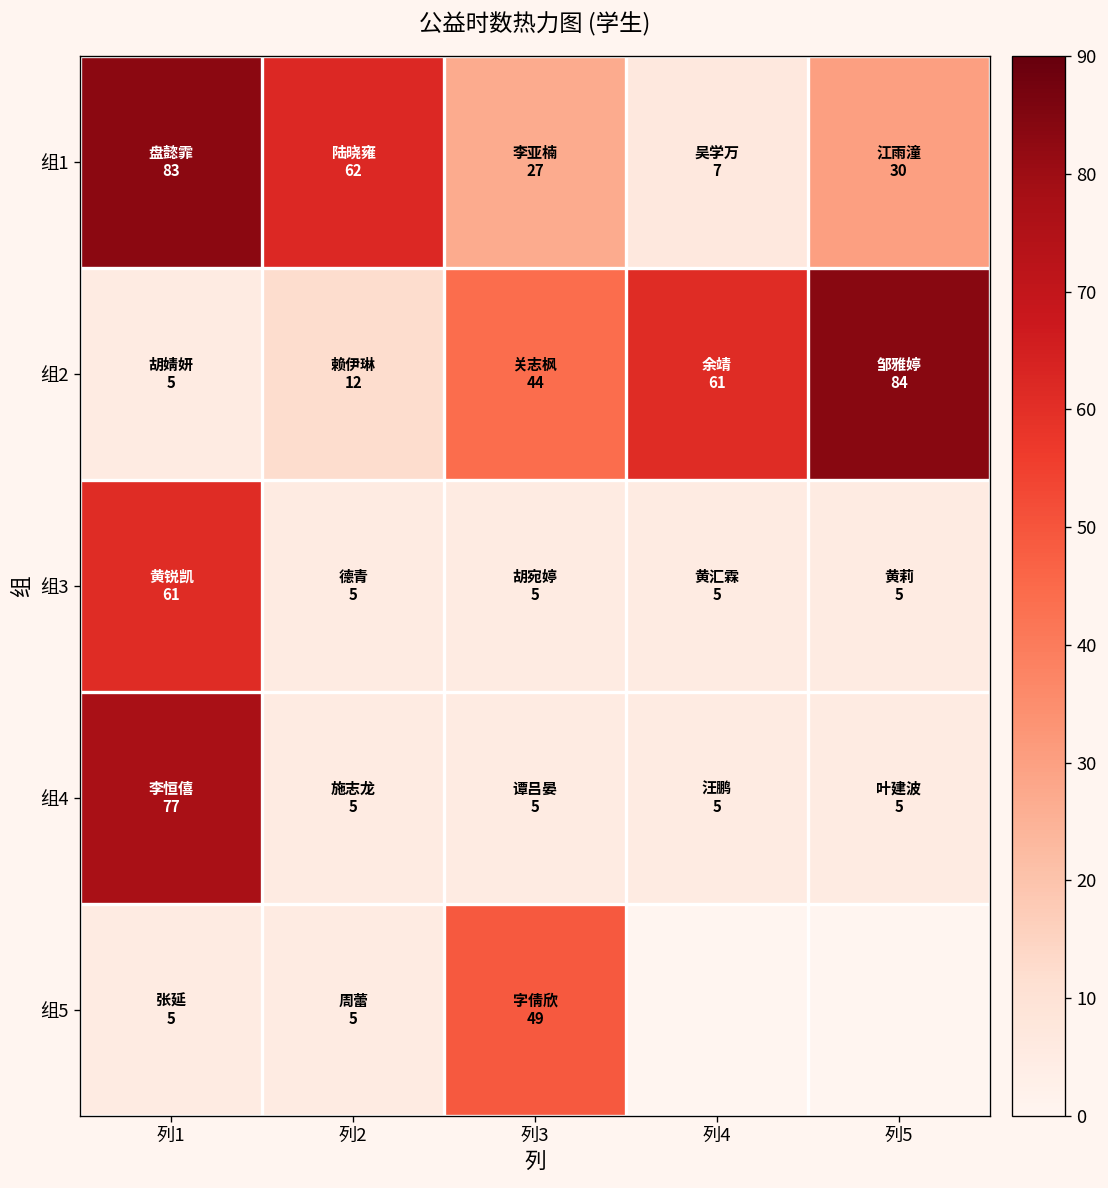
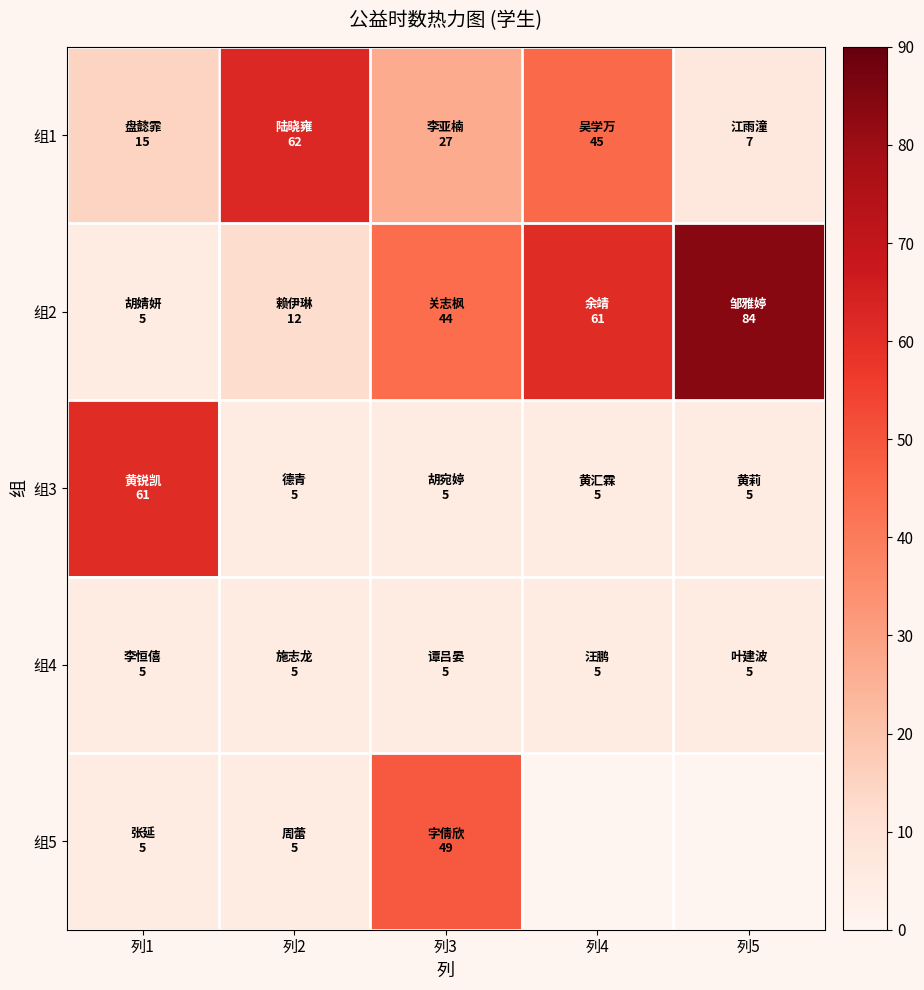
  {
    "组1": {
-     "列1": 83,
+     "列1": 15,
      "列2": 62,
      "列3": 27,
-     "列4": 7,
-     "列5": 30
+     "列4": 45,
+     "列5": 7
    },
    "组2": {
      "列1": 5,
      "列2": 12,
      "列3": 44,
      "列4": 61,
      "列5": 84
    },
    "组3": {
      "列1": 61,
      "列2": 5,
      "列3": 5,
      "列4": 5,
      "列5": 5
    },
    "组4": {
-     "列1": 77,
+     "列1": 5,
      "列2": 5,
      "列3": 5,
      "列4": 5,
      "列5": 5
    },
    "组5": {
      "列1": 5,
      "列2": 5,
      "列3": 49
    }
  }
